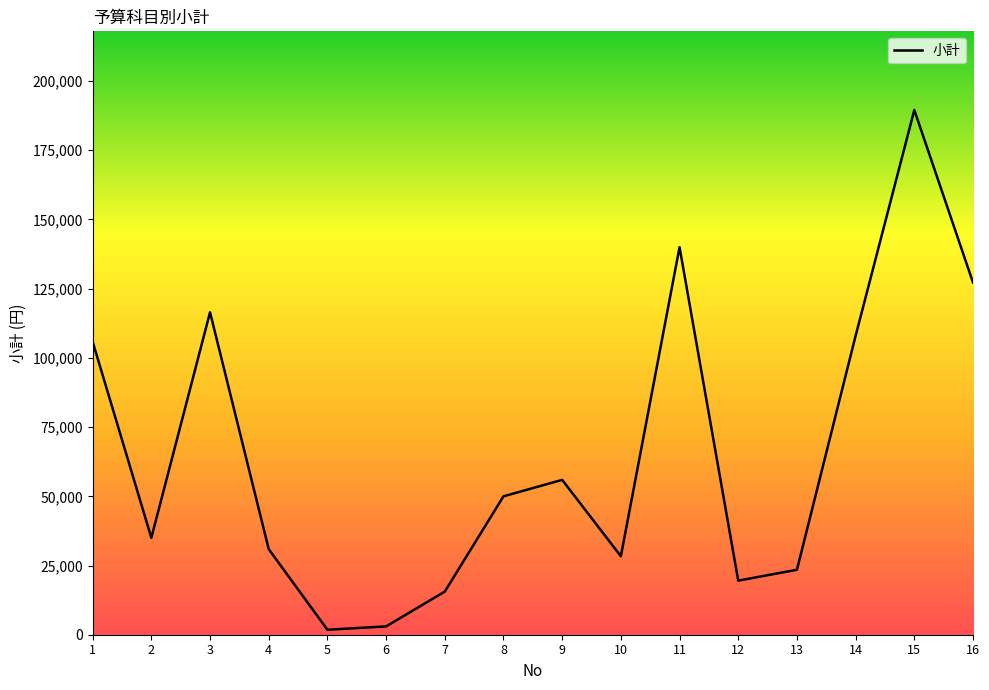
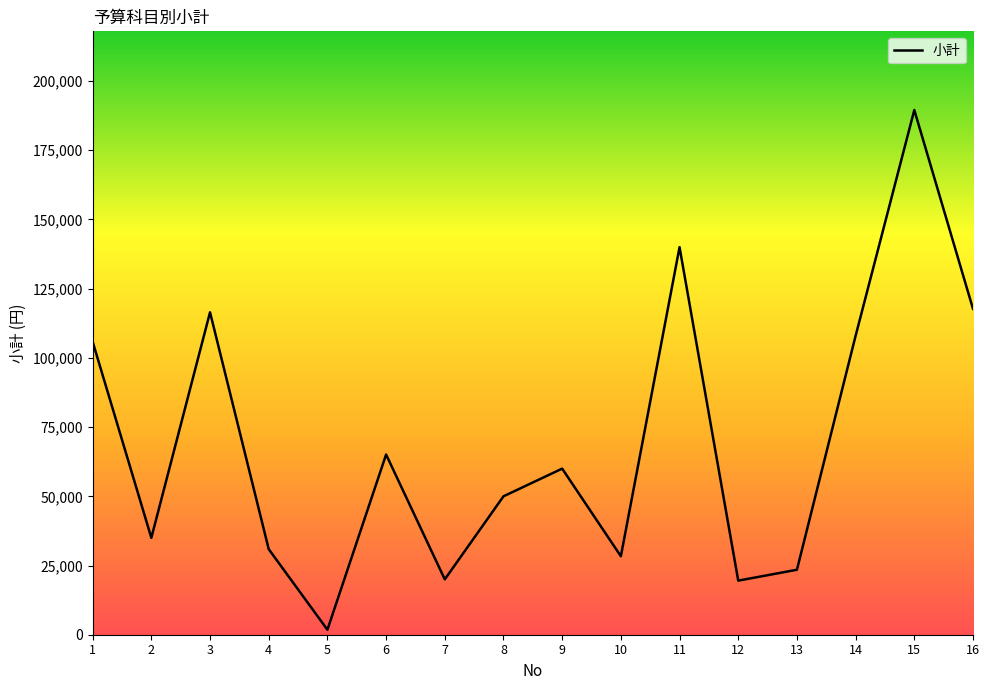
  {
    "1": "106,000",
    "2": "35,000",
    "3": "116,000",
    "4": "31,000",
    "5": "2,000",
-   "6": "3,000",
-   "7": "16,000",
+   "6": "65,000",
+   "7": "20,000",
    "8": "50,000",
-   "9": "56,000",
+   "9": "60,000",
    "10": "28,000",
    "11": "140,000",
    "12": "20,000",
    "13": "23,000",
    "14": "108,000",
    "15": "190,000",
-   "16": "127,000"
+   "16": "118,000"
  }
